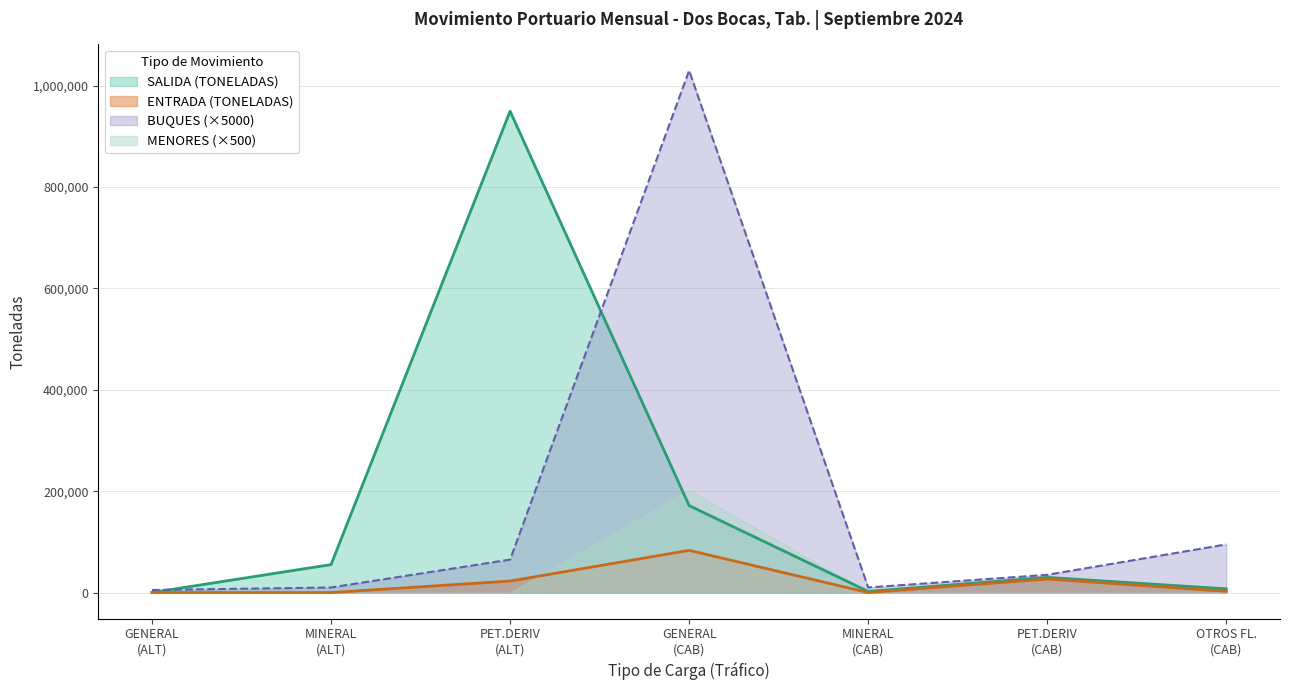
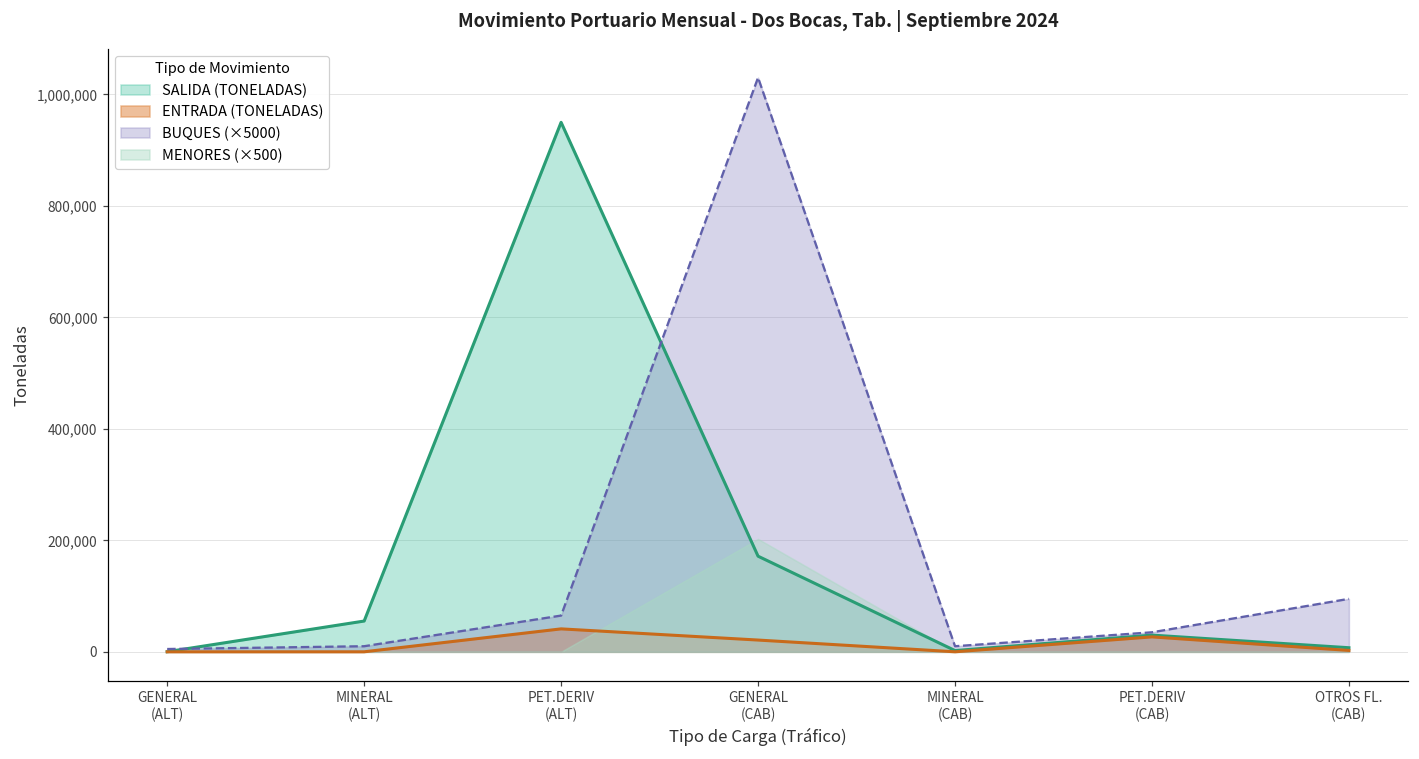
  {
    "ENTRADA (TONELADAS)": {
-     "PET.DERIV (ALT)": "20,000",
-     "GENERAL (CAB)": "80,000"
+     "PET.DERIV (ALT)": "40,000",
+     "GENERAL (CAB)": "20,000"
    }
  }
